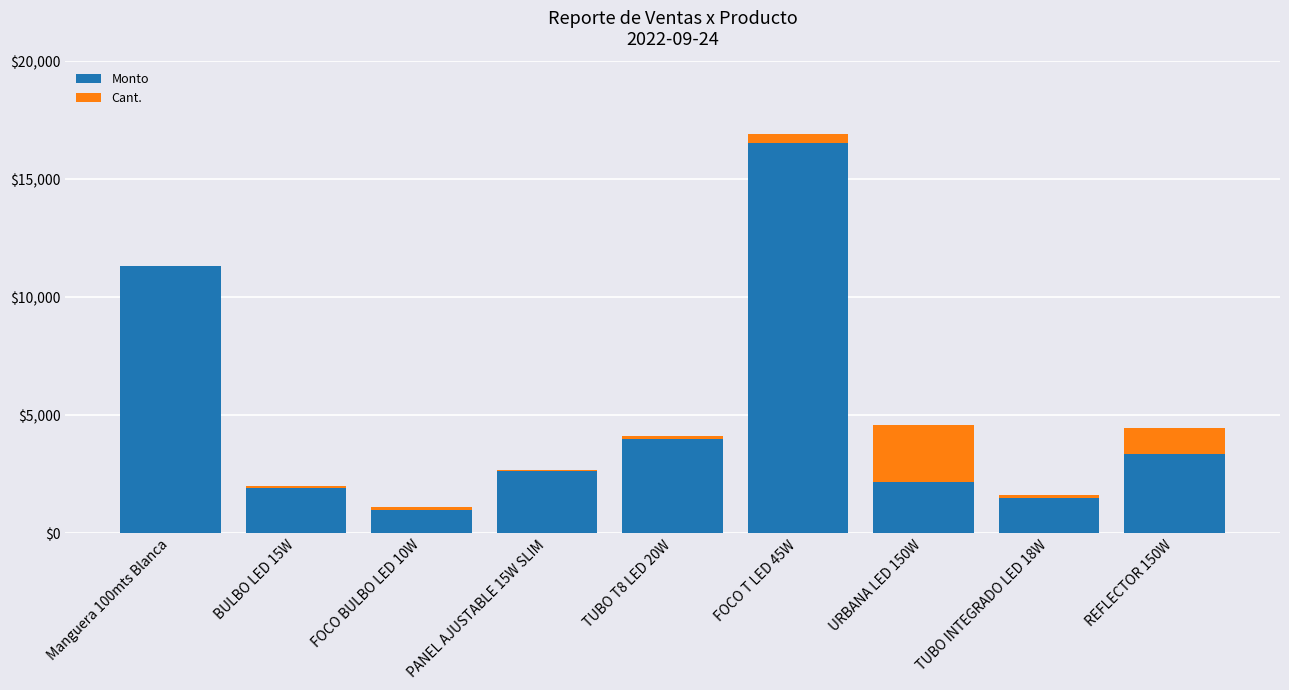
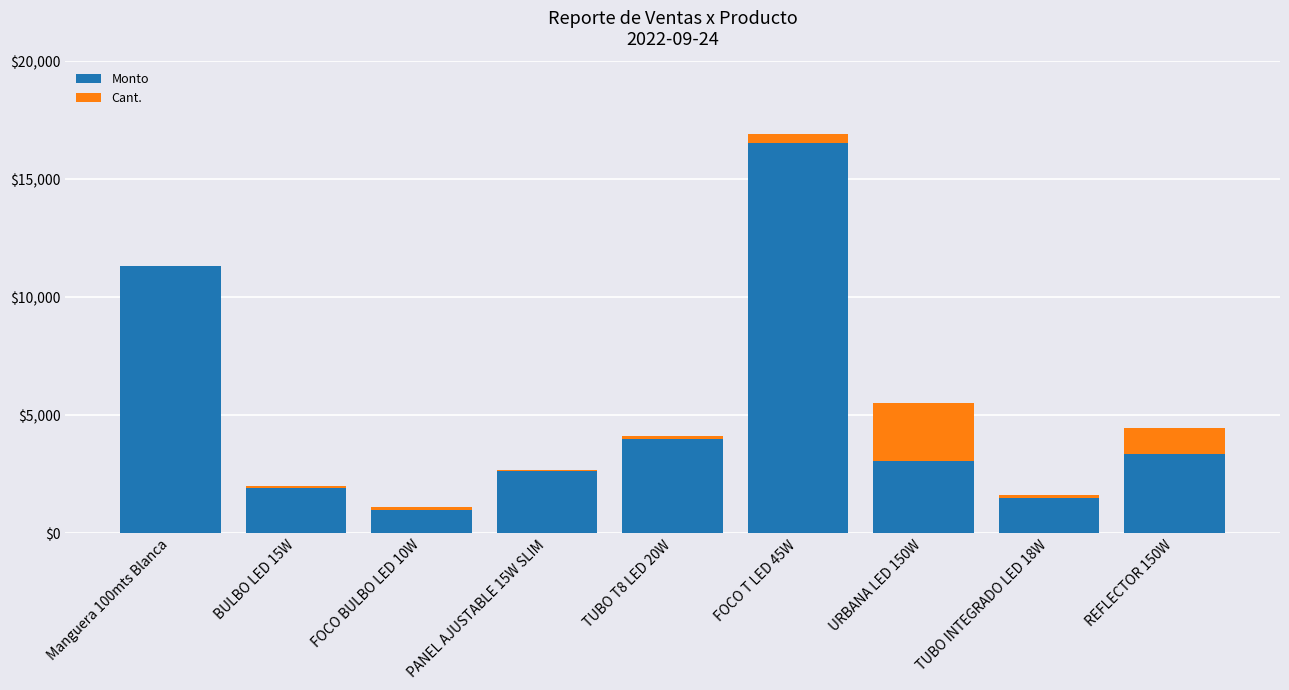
  {
    "Monto": {
      "Manguera 100mts Blanca": "$11,300",
      "BULBO LED 15W": "$1,900",
      "FOCO BULBO LED 10W": "$1,000",
      "PANEL AJUSTABLE 15W SLIM": "$2,600",
      "TUBO T8 LED 20W": "$4,000",
      "FOCO T LED 45W": "$16,600",
-     "URBANA LED 150W": "$2,200",
+     "URBANA LED 150W": "$3,100",
      "TUBO INTEGRADO LED 18W": "$1,500",
      "REFLECTOR 150W": "$3,400"
    },
    "Cant.": {
      "TUBO T8 LED 20W": "$200",
      "FOCO T LED 45W": "$400",
      "URBANA LED 150W": "$2,400",
      "REFLECTOR 150W": "$1,100"
    }
  }
